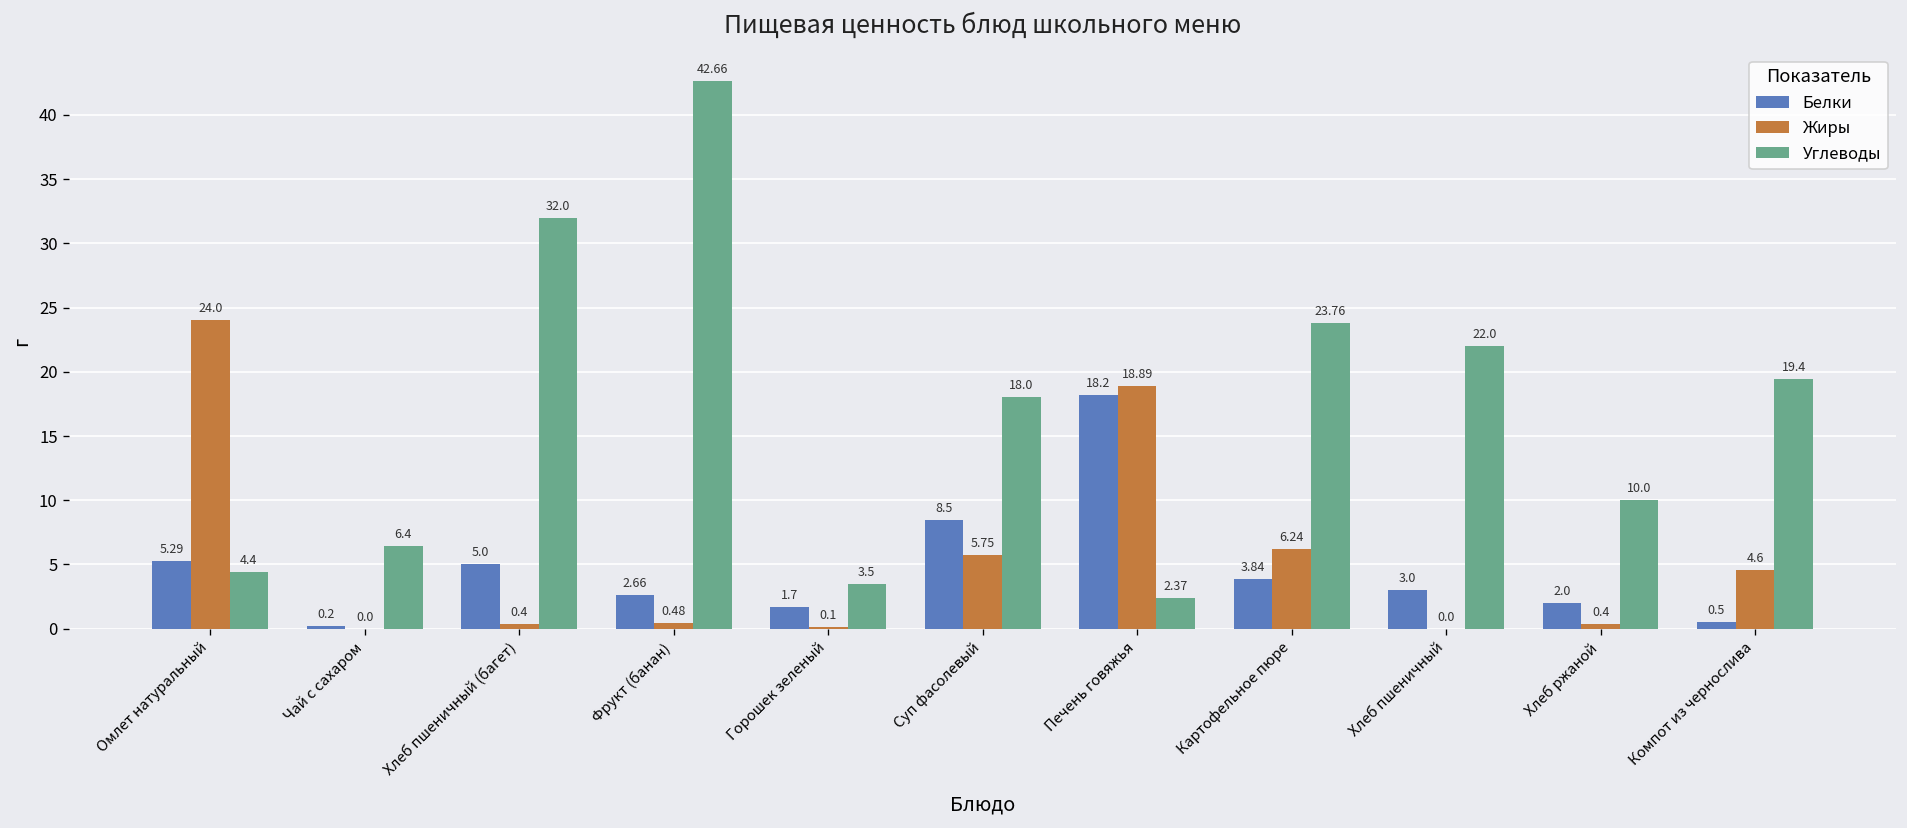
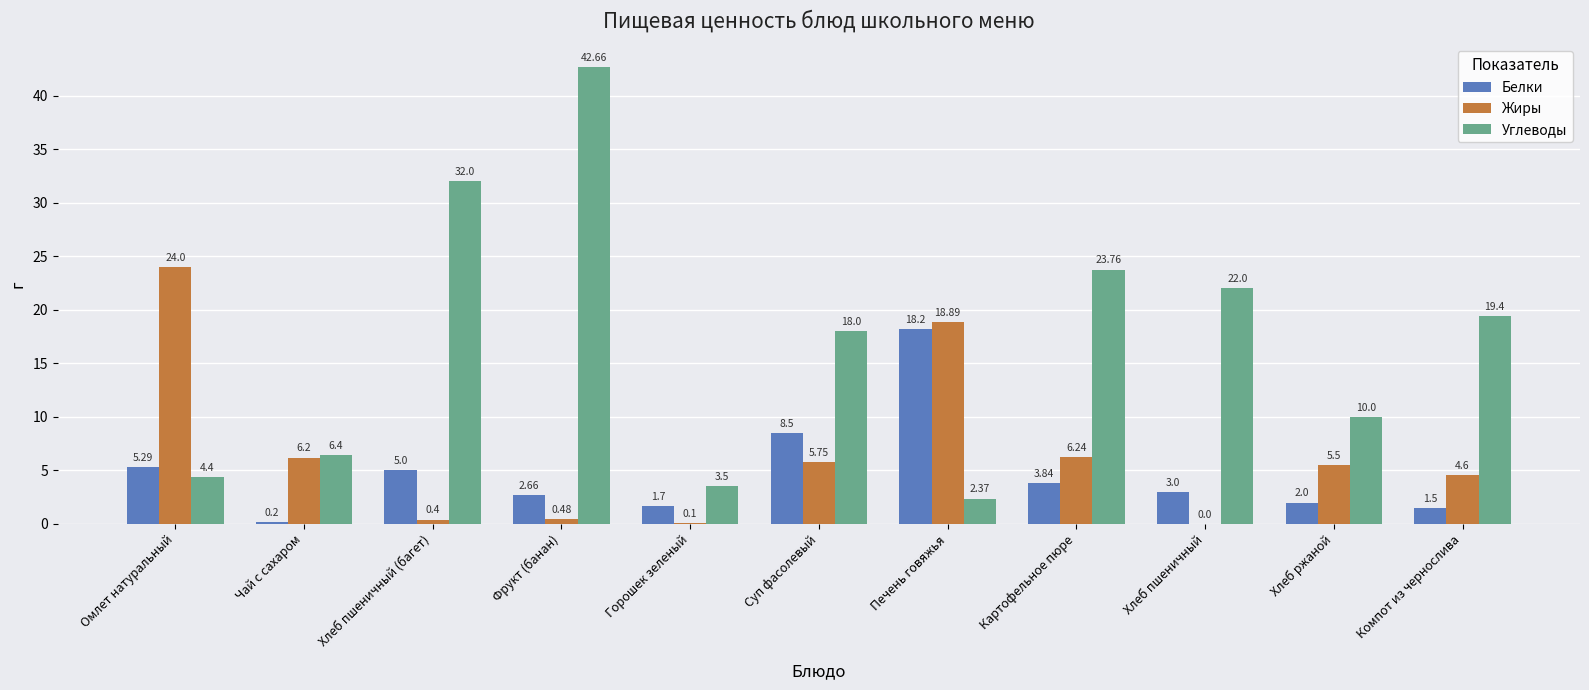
  {
    "Белки": {
      "Омлет натуральный": 5.29,
      "Чай с сахаром": 0.2,
      "Хлеб пшеничный (багет)": 5.0,
      "Фрукт (банан)": 2.66,
      "Горошек зеленый": 1.7,
      "Суп фасолевый": 8.5,
      "Печень говяжья": 18.2,
      "Картофельное пюре": 3.84,
      "Хлеб пшеничный": 3.0,
      "Хлеб ржаной": 2.0,
-     "Компот из чернослива": 0.5
+     "Компот из чернослива": 1.5
    },
    "Жиры": {
      "Омлет натуральный": 24.0,
-     "Чай с сахаром": 0.0,
+     "Чай с сахаром": 6.2,
      "Хлеб пшеничный (багет)": 0.4,
      "Фрукт (банан)": 0.48,
      "Горошек зеленый": 0.1,
      "Суп фасолевый": 5.75,
      "Печень говяжья": 18.89,
      "Картофельное пюре": 6.24,
      "Хлеб пшеничный": 0.0,
-     "Хлеб ржаной": 0.4,
+     "Хлеб ржаной": 5.5,
      "Компот из чернослива": 4.6
    },
    "Углеводы": {
      "Омлет натуральный": 4.4,
      "Чай с сахаром": 6.4,
      "Хлеб пшеничный (багет)": 32.0,
      "Фрукт (банан)": 42.66,
      "Горошек зеленый": 3.5,
      "Суп фасолевый": 18.0,
      "Печень говяжья": 2.37,
      "Картофельное пюре": 23.76,
      "Хлеб пшеничный": 22.0,
      "Хлеб ржаной": 10.0,
      "Компот из чернослива": 19.4
    }
  }
